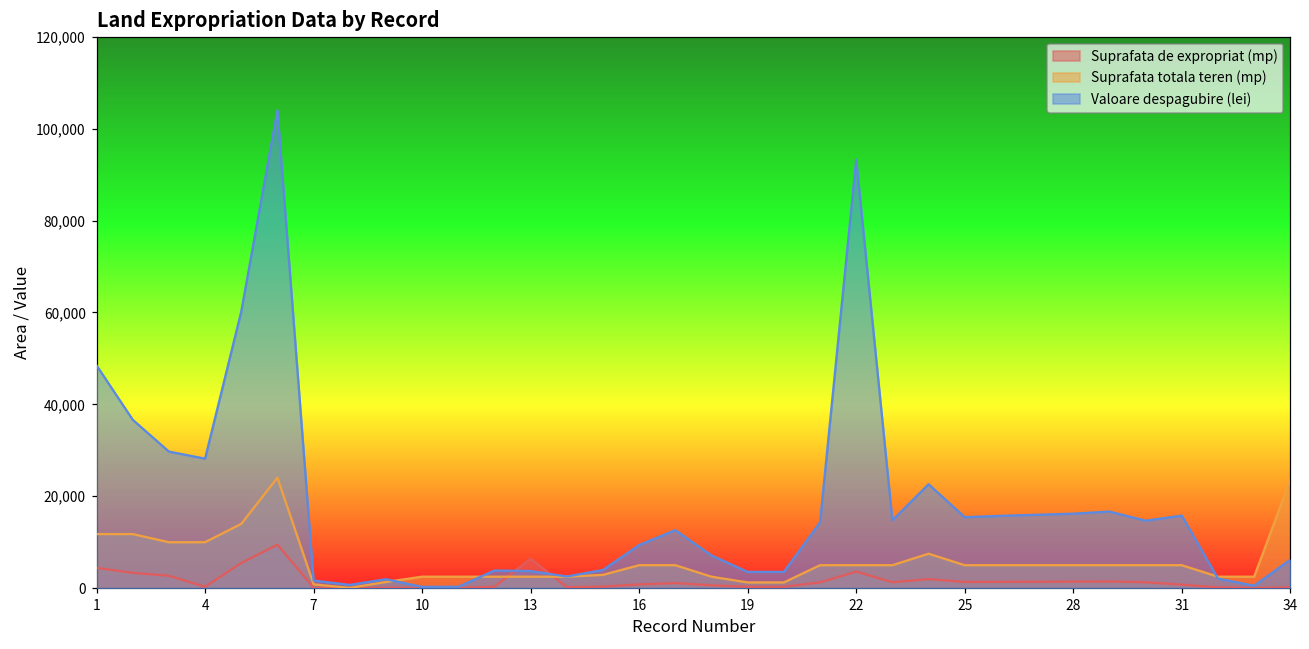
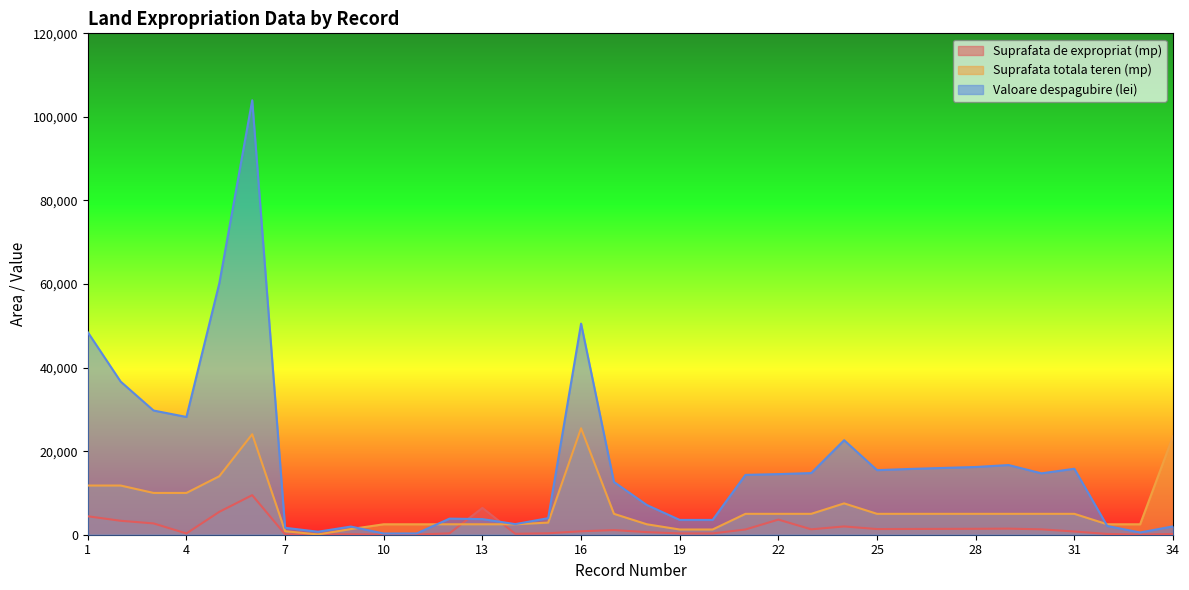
  {
    "Suprafata de expropriat (mp)": {
      "1": "4,000",
      "4": "0",
      "7": "0",
      "13": "6,000",
      "16": "1,000",
      "19": "0",
      "22": "4,000",
      "25": "1,000",
      "28": "1,000",
      "31": "1,000",
      "34": "0"
    },
    "Suprafata totala teren (mp)": {
      "1": "12,000",
      "4": "10,000",
      "7": "1,000",
      "10": "3,000",
      "13": "3,000",
-     "16": "5,000",
+     "16": "25,000",
      "19": "1,000",
      "22": "5,000",
      "25": "5,000",
      "28": "5,000",
      "31": "5,000",
      "34": "24,000"
    },
    "Valoare despagubire (lei)": {
      "1": "48,000",
      "4": "28,000",
      "7": "2,000",
      "13": "4,000",
-     "16": "9,000",
+     "16": "51,000",
      "19": "4,000",
-     "22": "93,000",
+     "22": "15,000",
      "25": "15,000",
      "28": "16,000",
      "31": "16,000",
-     "34": "6,000"
+     "34": "2,000"
    }
  }
